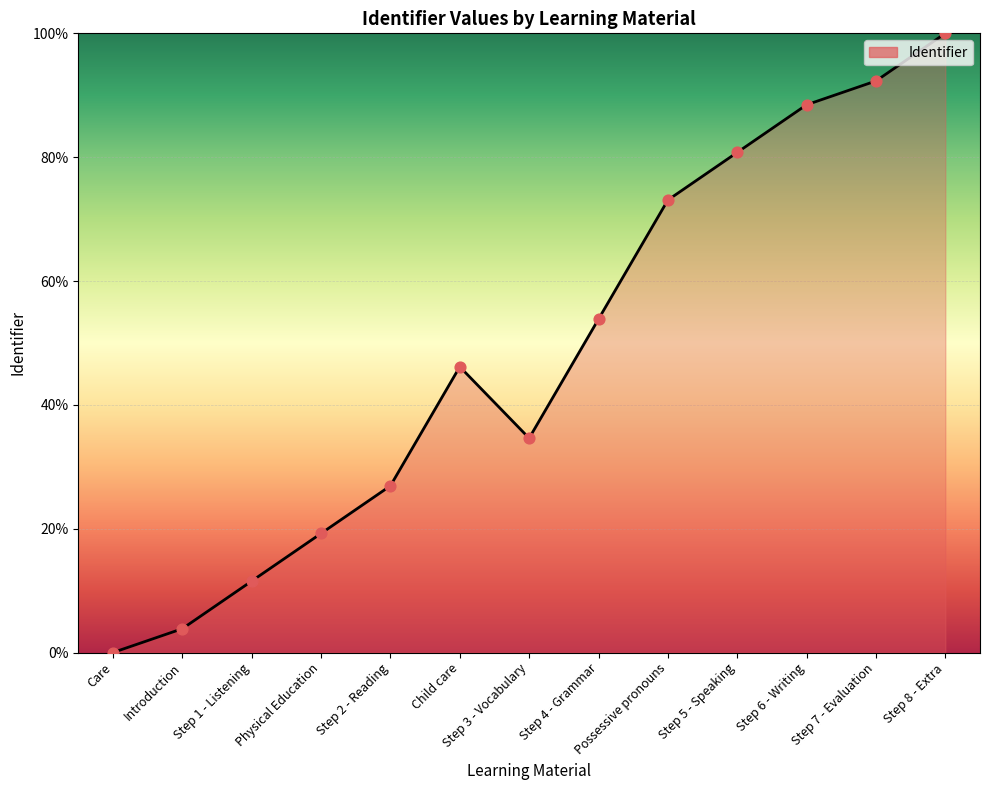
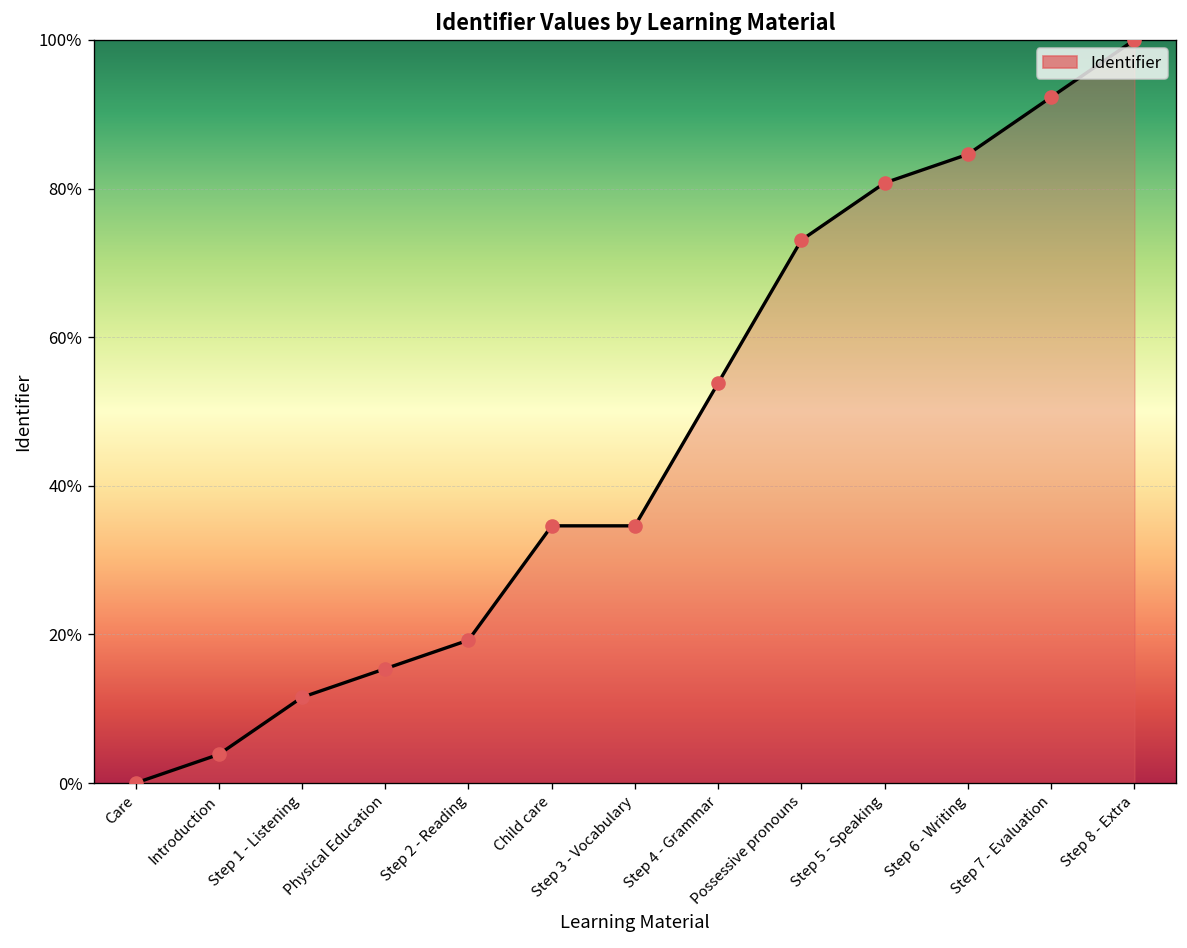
  {
    "Care": "0%",
    "Introduction": "4%",
    "Step 1 - Listening": "12%",
-   "Physical Education": "19%",
-   "Step 2 - Reading": "27%",
-   "Child care": "46%",
+   "Physical Education": "15%",
+   "Step 2 - Reading": "19%",
+   "Child care": "35%",
    "Step 3 - Vocabulary": "35%",
    "Step 4 - Grammar": "54%",
    "Possessive pronouns": "73%",
    "Step 5 - Speaking": "81%",
-   "Step 6 - Writing": "88%",
+   "Step 6 - Writing": "85%",
    "Step 7 - Evaluation": "92%",
    "Step 8 - Extra": "100%"
  }
